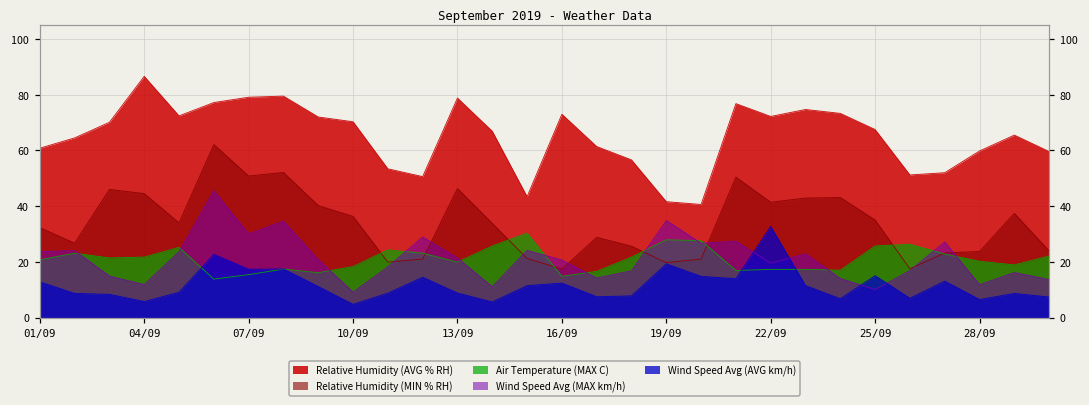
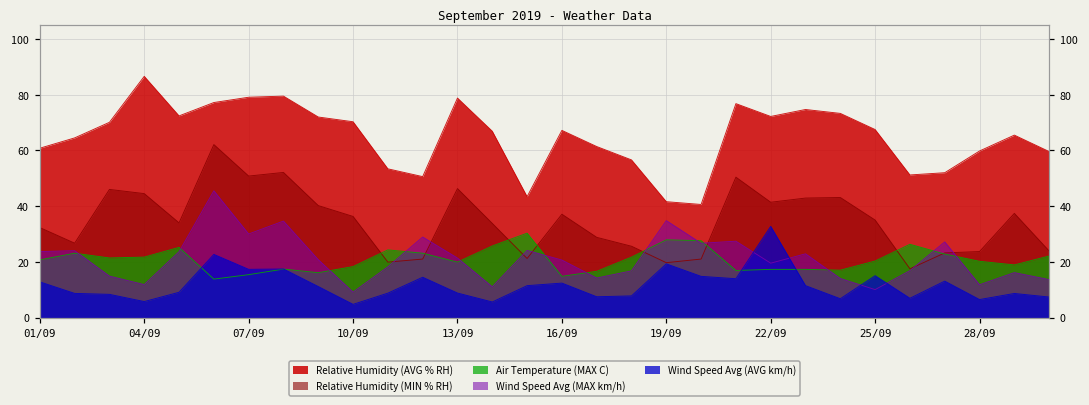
  {
    "Relative Humidity (AVG % RH)": {
      "01/09": 61,
      "04/09": 87,
      "07/09": 79,
      "10/09": 70,
      "13/09": 79,
-     "16/09": 73,
+     "16/09": 67,
      "19/09": 42,
      "22/09": 72,
      "25/09": 68,
      "28/09": 60
    },
    "Relative Humidity (MIN % RH)": {
      "01/09": 32,
      "04/09": 45,
      "07/09": 51,
      "10/09": 36,
      "13/09": 46,
-     "16/09": 17,
+     "16/09": 37,
      "22/09": 41,
      "25/09": 35,
      "28/09": 24
    },
    "Air Temperature (MAX C)": {
      "01/09": 21,
      "04/09": 22,
      "07/09": 15,
      "10/09": 18,
      "13/09": 20,
      "16/09": 15,
      "19/09": 28,
      "22/09": 17,
-     "25/09": 26,
+     "25/09": 20,
      "28/09": 20
    },
    "Wind Speed Avg (MAX km/h)": {
      "01/09": 24,
      "04/09": 12,
      "07/09": 30,
      "10/09": 9,
      "13/09": 21,
      "16/09": 21,
      "19/09": 35,
      "22/09": 20,
      "25/09": 10,
      "28/09": 12
    },
    "Wind Speed Avg (AVG km/h)": {
      "01/09": 13,
      "04/09": 6,
      "07/09": 17,
      "10/09": 5,
      "13/09": 9,
      "16/09": 12,
      "22/09": 33,
      "25/09": 15,
      "28/09": 6
    }
  }
